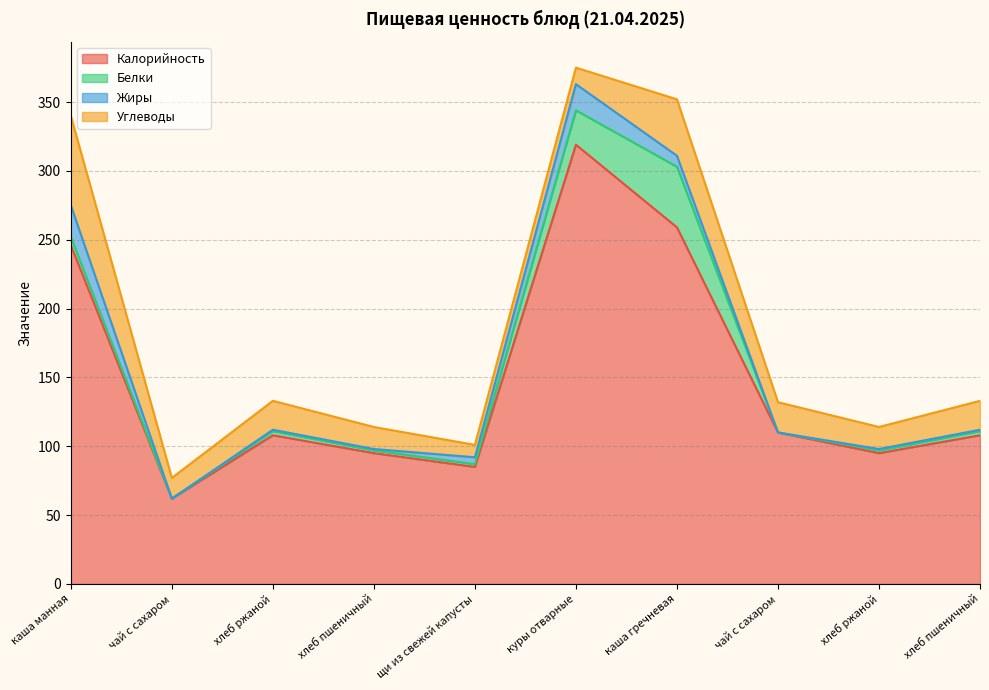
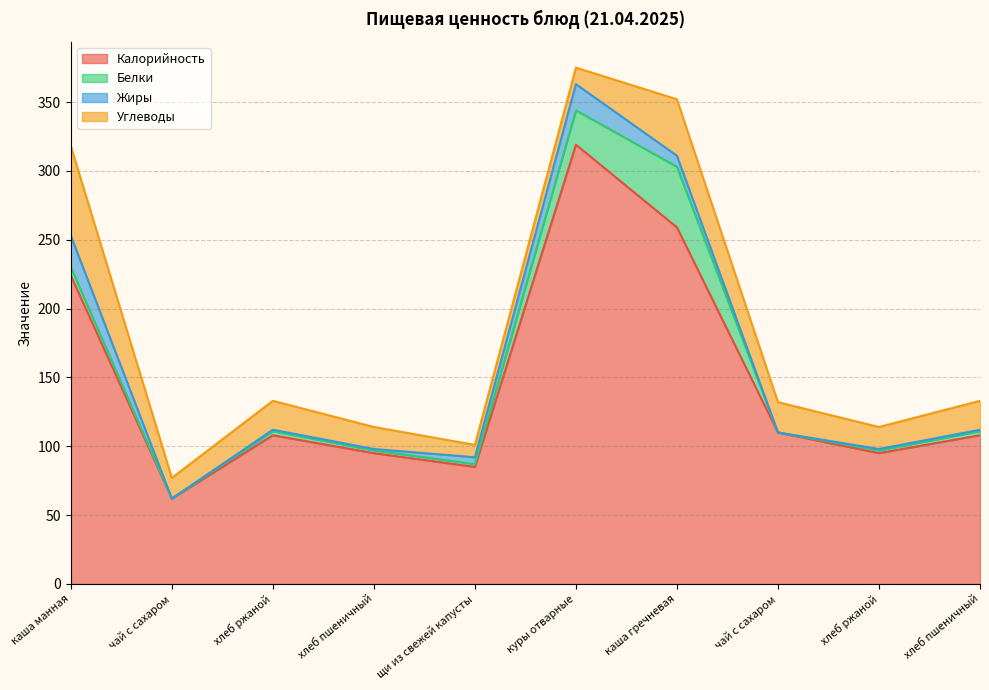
  {
    "Калорийность": {
-     "каша манная": 246,
+     "каша манная": 224,
      "щи из свежей капусты": 85,
      "куры отварные": 319,
      "каша гречневая": 259
    },
    "Белки": {
      "каша манная": 6,
      "щи из свежей капусты": 2,
      "куры отварные": 25,
      "каша гречневая": 44
    },
    "Жиры": {
      "каша манная": 23,
      "щи из свежей капусты": 5,
      "куры отварные": 19,
      "каша гречневая": 8
    },
    "Углеводы": {
      "каша манная": 65,
      "щи из свежей капусты": 9,
      "куры отварные": 12,
      "каша гречневая": 41
    }
  }
